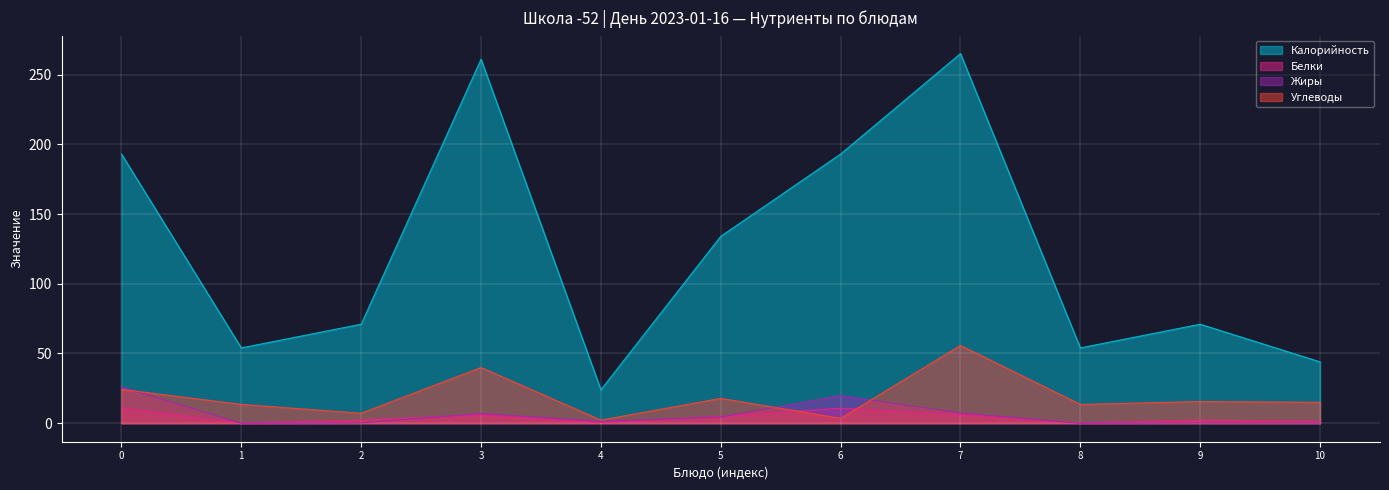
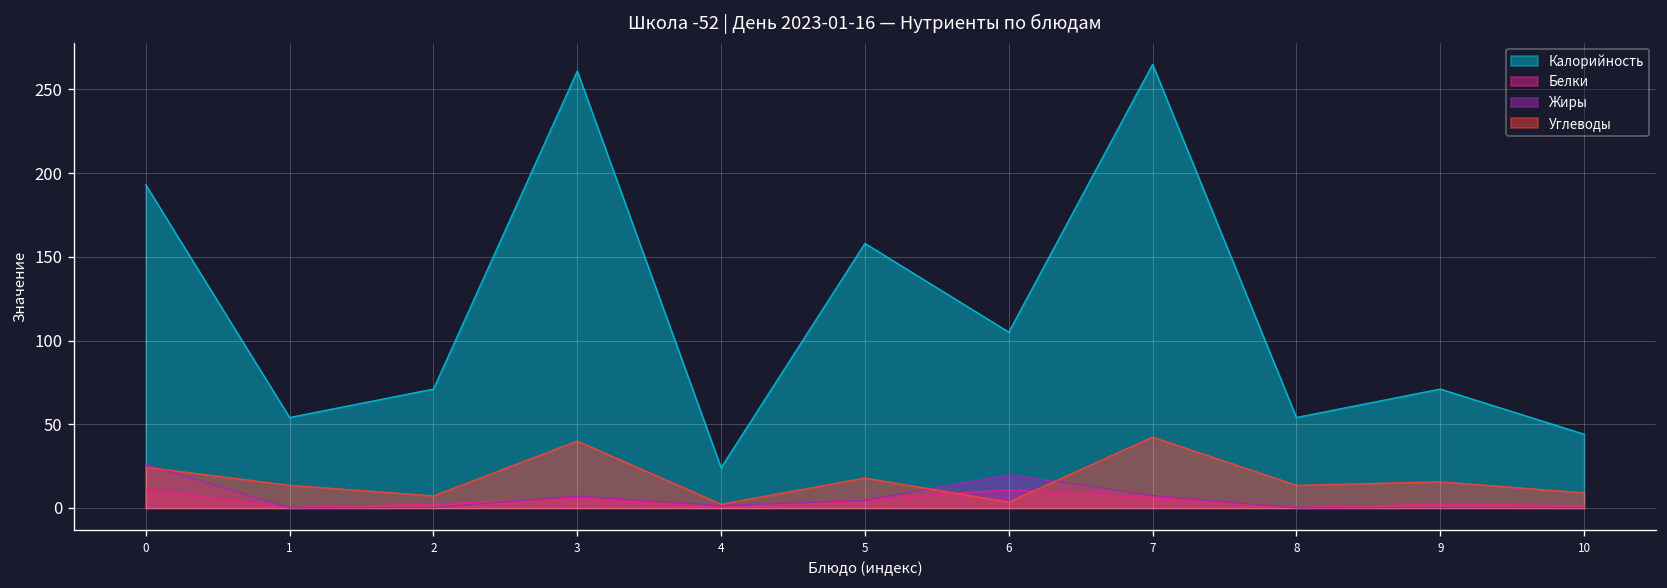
  {
    "Калорийность": {
      "0": 193,
      "1": 54,
      "2": 71,
      "3": 261,
      "4": 24,
-     "5": 134,
-     "6": 193,
+     "5": 158,
+     "6": 105,
      "7": 265,
      "8": 54,
      "9": 71,
      "10": 44
    },
    "Белки": {
      "0": 11,
      "2": 2,
      "6": 11,
      "9": 2
    },
    "Жиры": {
      "2": 0,
      "6": 20,
      "9": 0
    },
    "Углеводы": {
      "1": 14,
      "2": 7,
      "3": 40,
      "5": 18,
      "6": 4,
-     "7": 56,
+     "7": 42,
      "8": 14,
      "9": 16,
-     "10": 15
+     "10": 9
    }
  }
